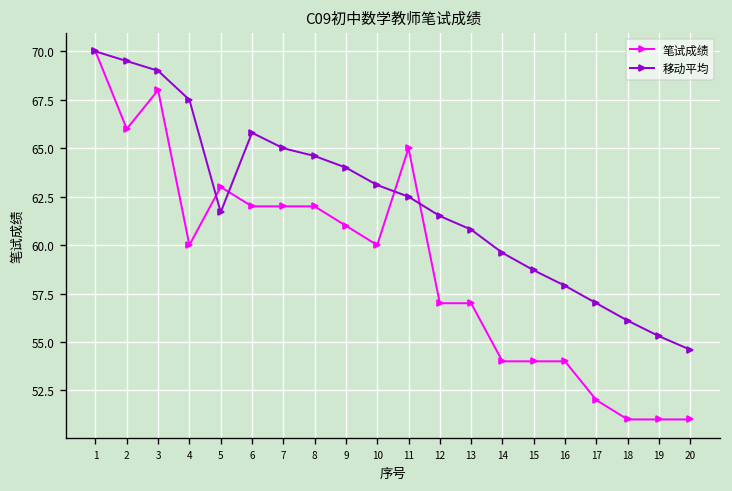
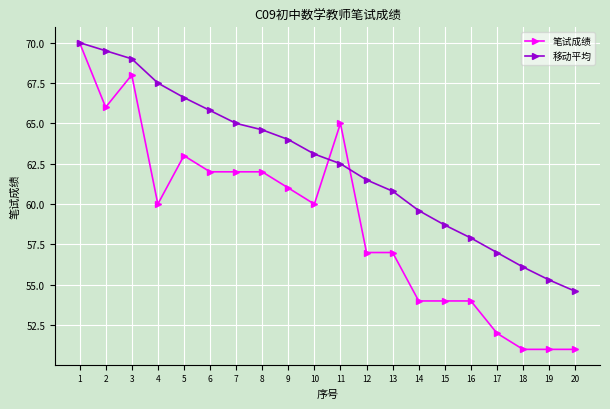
  {
    "笔试成绩": {
      "2": 66.0,
      "3": 68.0,
      "4": 60.0,
      "5": 63.0,
      "6": 62.0,
      "7": 62.0,
      "8": 62.0,
      "9": 61.0,
      "10": 60.0,
      "11": 65.0,
      "12": 57.0,
      "13": 57.0,
      "14": 54.0,
      "15": 54.0,
      "16": 54.0,
      "17": 52.0,
      "18": 51.0,
      "19": 51.0,
      "20": 51.0
    },
    "移动平均": {
      "2": 69.5,
      "3": 69.0,
      "4": 67.5,
-     "5": 61.7,
+     "5": 66.6,
      "6": 65.8,
      "7": 65.0,
      "8": 64.6,
      "9": 64.0,
      "10": 63.1,
      "11": 62.5,
      "12": 61.5,
      "13": 60.8,
      "14": 59.6,
      "15": 58.7,
      "16": 57.9,
      "17": 57.0,
      "18": 56.1,
      "19": 55.3,
      "20": 54.6
    }
  }
